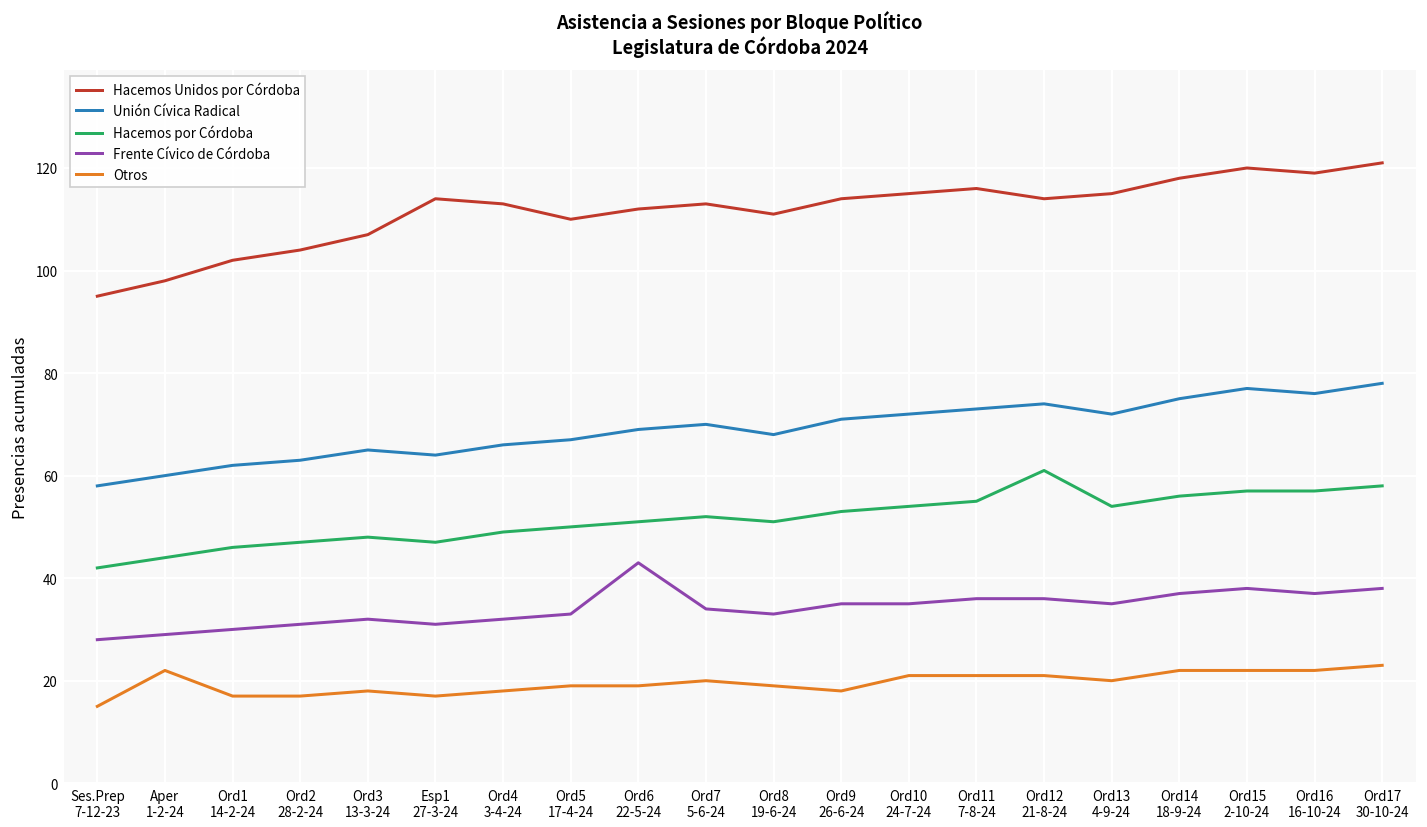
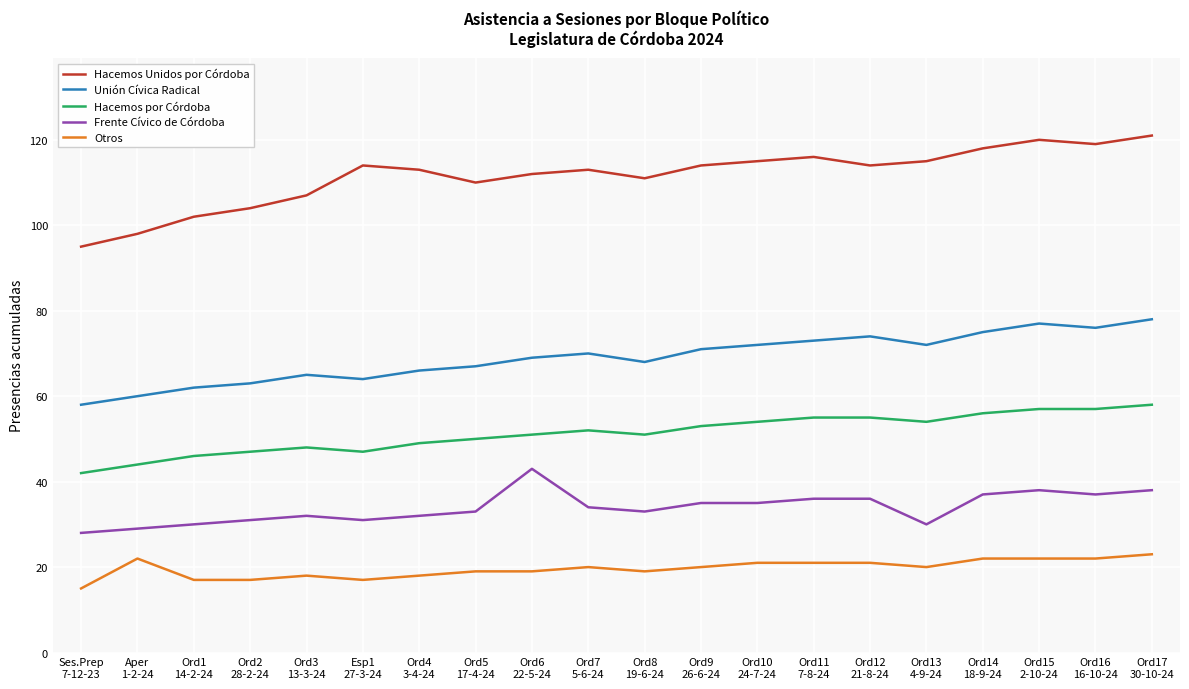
  {
    "Hacemos Unidos por Córdoba": {
      "Ses.Prep 7-12-23": 95,
      "Aper 1-2-24": 98,
      "Ord1 14-2-24": 102,
      "Ord2 28-2-24": 104,
      "Ord3 13-3-24": 107,
      "Esp1 27-3-24": 114,
      "Ord4 3-4-24": 113,
      "Ord5 17-4-24": 110,
      "Ord6 22-5-24": 112,
      "Ord7 5-6-24": 113,
      "Ord8 19-6-24": 111,
      "Ord9 26-6-24": 114,
      "Ord10 24-7-24": 115,
      "Ord11 7-8-24": 116,
      "Ord12 21-8-24": 114,
      "Ord13 4-9-24": 115,
      "Ord14 18-9-24": 118,
      "Ord15 2-10-24": 120,
      "Ord16 16-10-24": 119,
      "Ord17 30-10-24": 121
    },
    "Unión Cívica Radical": {
      "Ses.Prep 7-12-23": 58,
      "Aper 1-2-24": 60,
      "Ord1 14-2-24": 62,
      "Ord2 28-2-24": 63,
      "Ord3 13-3-24": 65,
      "Esp1 27-3-24": 64,
      "Ord4 3-4-24": 66,
      "Ord5 17-4-24": 67,
      "Ord6 22-5-24": 69,
      "Ord7 5-6-24": 70,
      "Ord8 19-6-24": 68,
      "Ord9 26-6-24": 71,
      "Ord10 24-7-24": 72,
      "Ord11 7-8-24": 73,
      "Ord12 21-8-24": 74,
      "Ord13 4-9-24": 72,
      "Ord14 18-9-24": 75,
      "Ord15 2-10-24": 77,
      "Ord16 16-10-24": 76,
      "Ord17 30-10-24": 78
    },
    "Hacemos por Córdoba": {
      "Ses.Prep 7-12-23": 42,
      "Aper 1-2-24": 44,
      "Ord1 14-2-24": 46,
      "Ord2 28-2-24": 47,
      "Ord3 13-3-24": 48,
      "Esp1 27-3-24": 47,
      "Ord4 3-4-24": 49,
      "Ord5 17-4-24": 50,
      "Ord6 22-5-24": 51,
      "Ord7 5-6-24": 52,
      "Ord8 19-6-24": 51,
      "Ord9 26-6-24": 53,
      "Ord10 24-7-24": 54,
      "Ord11 7-8-24": 55,
-     "Ord12 21-8-24": 61,
+     "Ord12 21-8-24": 55,
      "Ord13 4-9-24": 54,
      "Ord14 18-9-24": 56,
      "Ord15 2-10-24": 57,
      "Ord16 16-10-24": 57,
      "Ord17 30-10-24": 58
    },
    "Frente Cívico de Córdoba": {
      "Ses.Prep 7-12-23": 28,
      "Aper 1-2-24": 29,
      "Ord1 14-2-24": 30,
      "Ord2 28-2-24": 31,
      "Ord3 13-3-24": 32,
      "Esp1 27-3-24": 31,
      "Ord4 3-4-24": 32,
      "Ord5 17-4-24": 33,
      "Ord6 22-5-24": 43,
      "Ord7 5-6-24": 34,
      "Ord8 19-6-24": 33,
      "Ord9 26-6-24": 35,
      "Ord10 24-7-24": 35,
      "Ord11 7-8-24": 36,
      "Ord12 21-8-24": 36,
-     "Ord13 4-9-24": 35,
+     "Ord13 4-9-24": 30,
      "Ord14 18-9-24": 37,
      "Ord15 2-10-24": 38,
      "Ord16 16-10-24": 37,
      "Ord17 30-10-24": 38
    },
    "Otros": {
      "Ses.Prep 7-12-23": 15,
      "Aper 1-2-24": 22,
      "Ord1 14-2-24": 17,
      "Ord2 28-2-24": 17,
      "Ord3 13-3-24": 18,
      "Esp1 27-3-24": 17,
      "Ord4 3-4-24": 18,
      "Ord5 17-4-24": 19,
      "Ord6 22-5-24": 19,
      "Ord7 5-6-24": 20,
      "Ord8 19-6-24": 19,
-     "Ord9 26-6-24": 18,
+     "Ord9 26-6-24": 20,
      "Ord10 24-7-24": 21,
      "Ord11 7-8-24": 21,
      "Ord12 21-8-24": 21,
      "Ord13 4-9-24": 20,
      "Ord14 18-9-24": 22,
      "Ord15 2-10-24": 22,
      "Ord16 16-10-24": 22,
      "Ord17 30-10-24": 23
    }
  }
